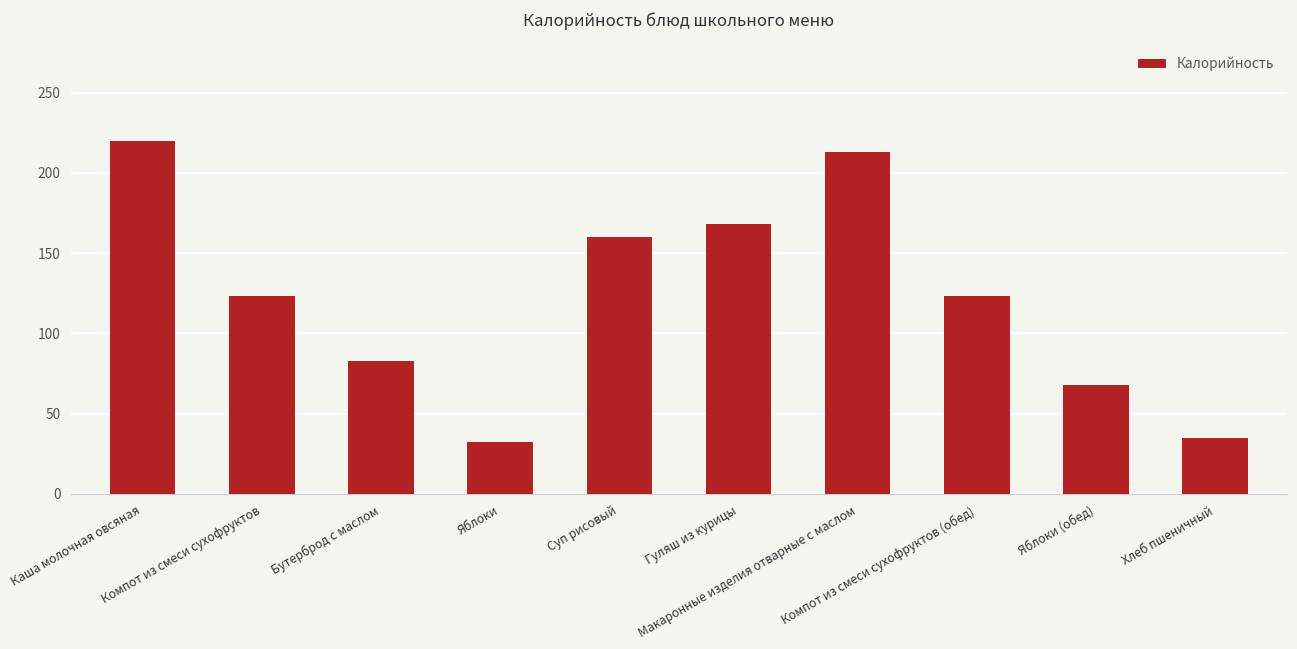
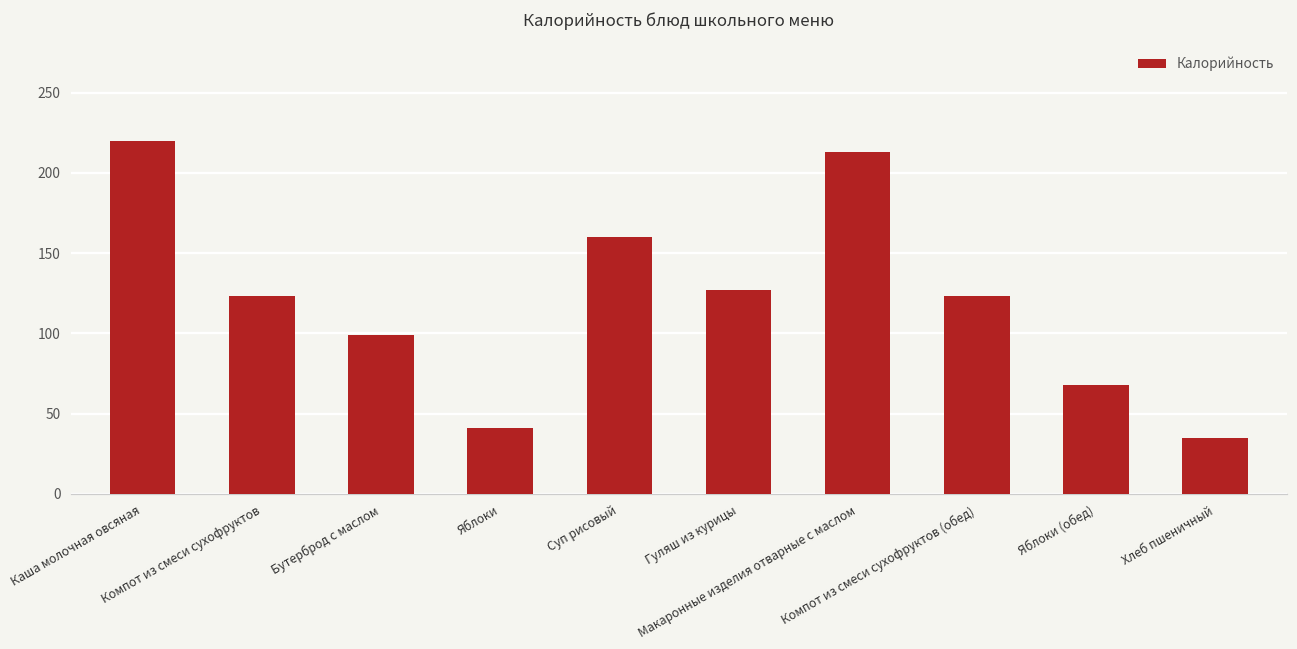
  {
    "Каша молочная овсяная": 220,
    "Компот из смеси сухофруктов": 123,
-   "Бутерброд с маслом": 83,
-   "Яблоки": 32,
+   "Бутерброд с маслом": 99,
+   "Яблоки": 41,
    "Суп рисовый": 160,
-   "Гуляш из курицы": 168,
+   "Гуляш из курицы": 127,
    "Макаронные изделия отварные с маслом": 213,
    "Компот из смеси сухофруктов (обед)": 123,
    "Яблоки (обед)": 68,
    "Хлеб пшеничный": 35
  }
